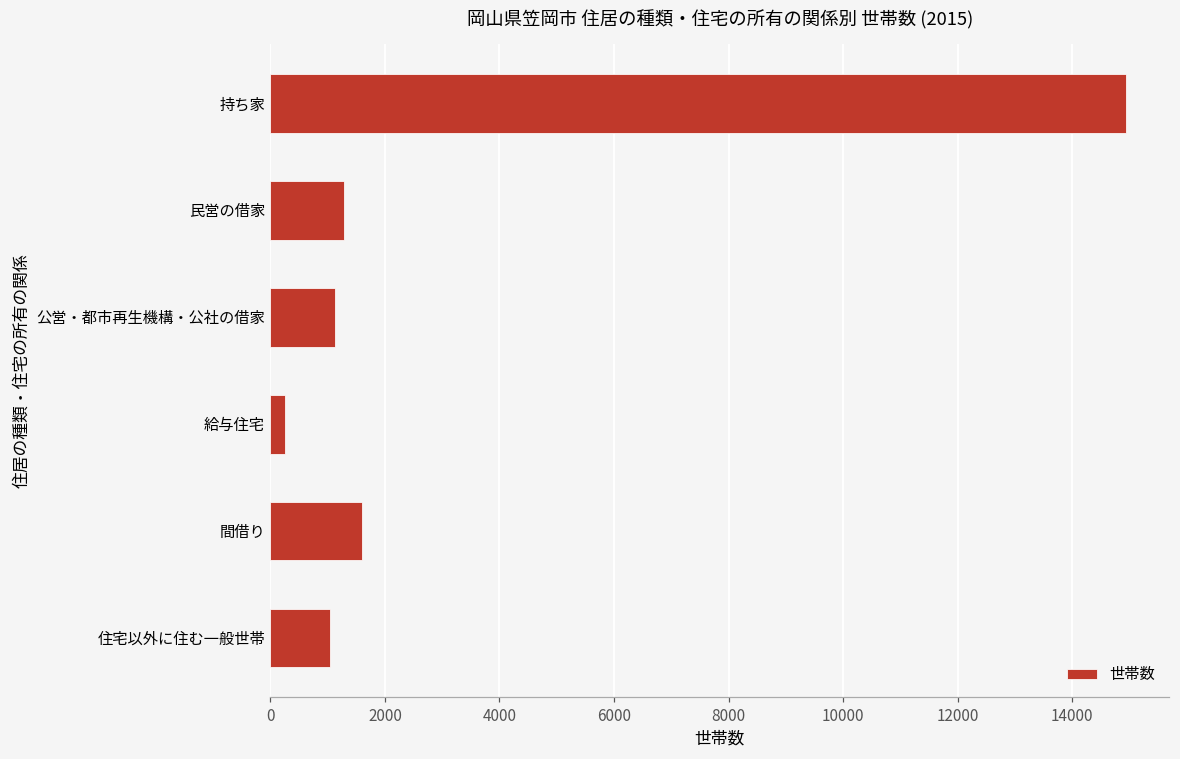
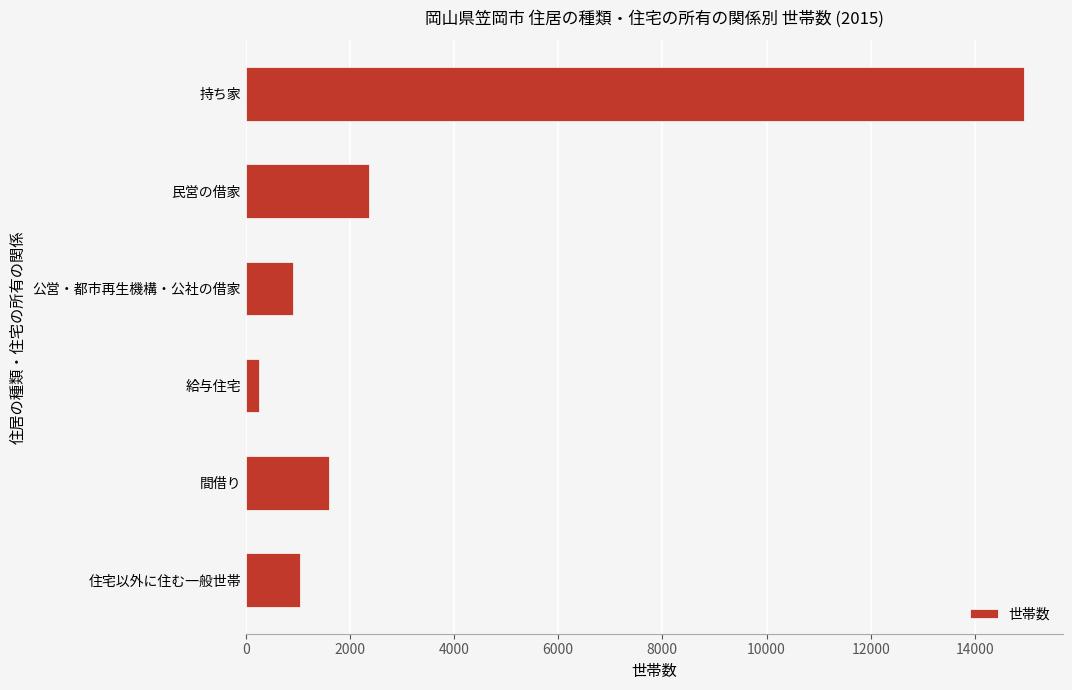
  {
    "持ち家": 14900,
-   "民営の借家": 1300,
-   "公営・都市再生機構・公社の借家": 1100,
+   "民営の借家": 2400,
+   "公営・都市再生機構・公社の借家": 900,
    "給与住宅": 300,
    "間借り": 1600,
    "住宅以外に住む一般世帯": 1000
  }
